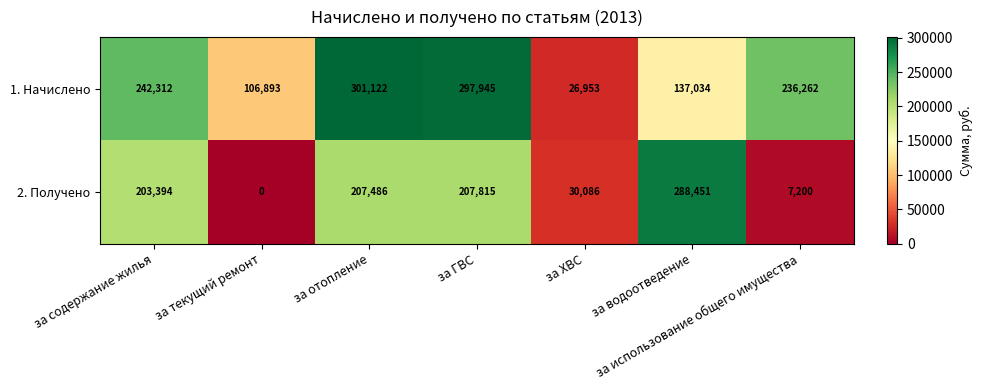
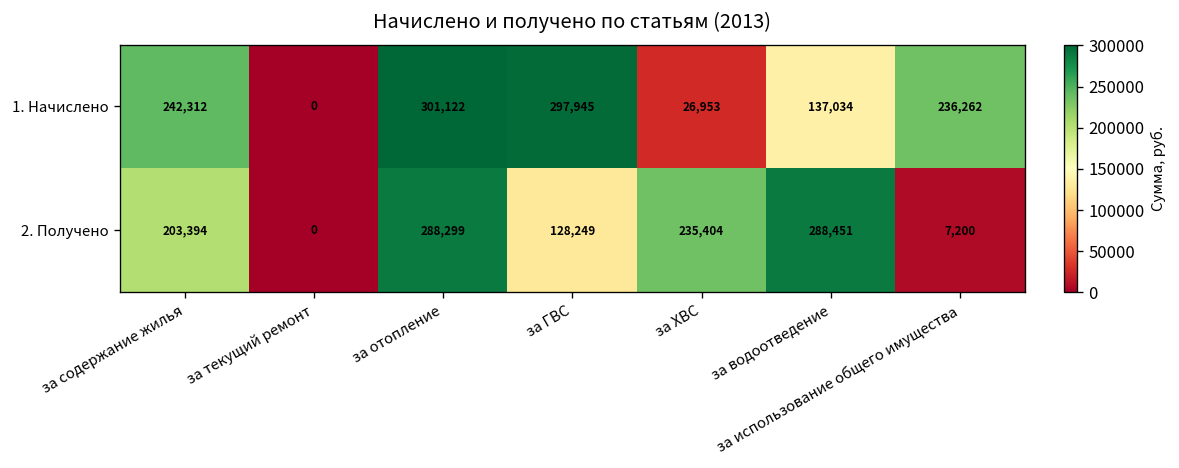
  {
    "1. Начислено": {
      "за содержание жилья": "242,312",
-     "за текущий ремонт": "106,893",
+     "за текущий ремонт": "0",
      "за отопление": "301,122",
      "за ГВС": "297,945",
      "за ХВС": "26,953",
      "за водоотведение": "137,034",
      "за использование общего имущества": "236,262"
    },
    "2. Получено": {
      "за содержание жилья": "203,394",
      "за текущий ремонт": "0",
-     "за отопление": "207,486",
-     "за ГВС": "207,815",
-     "за ХВС": "30,086",
+     "за отопление": "288,299",
+     "за ГВС": "128,249",
+     "за ХВС": "235,404",
      "за водоотведение": "288,451",
      "за использование общего имущества": "7,200"
    }
  }
